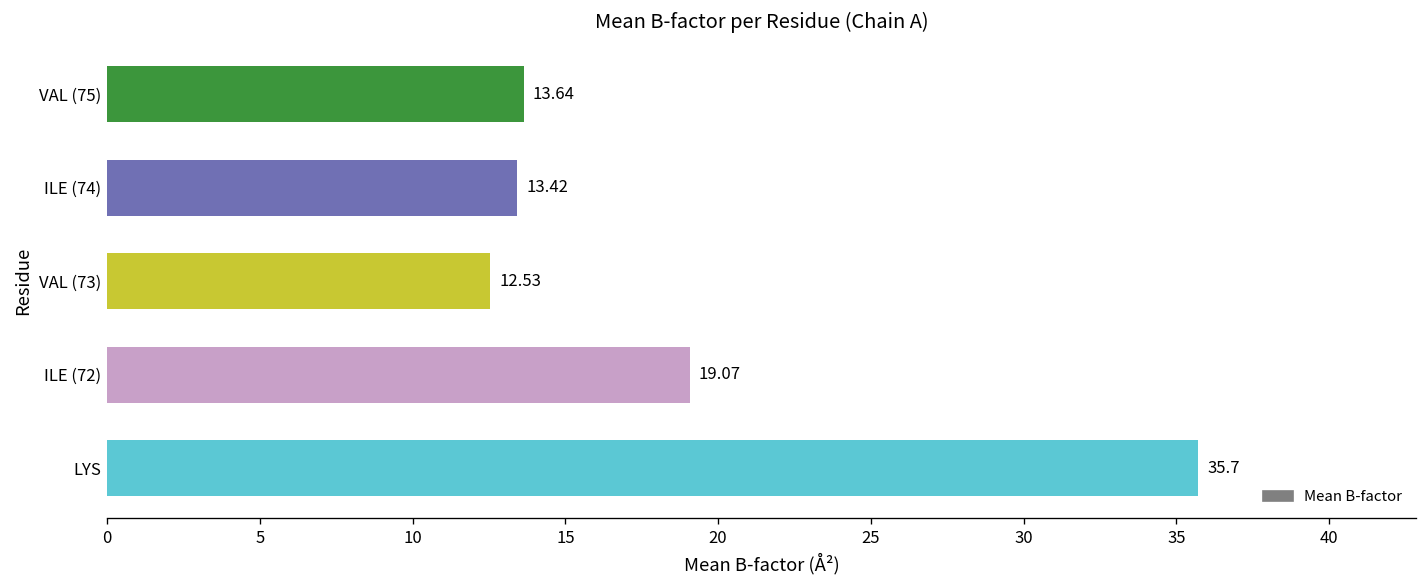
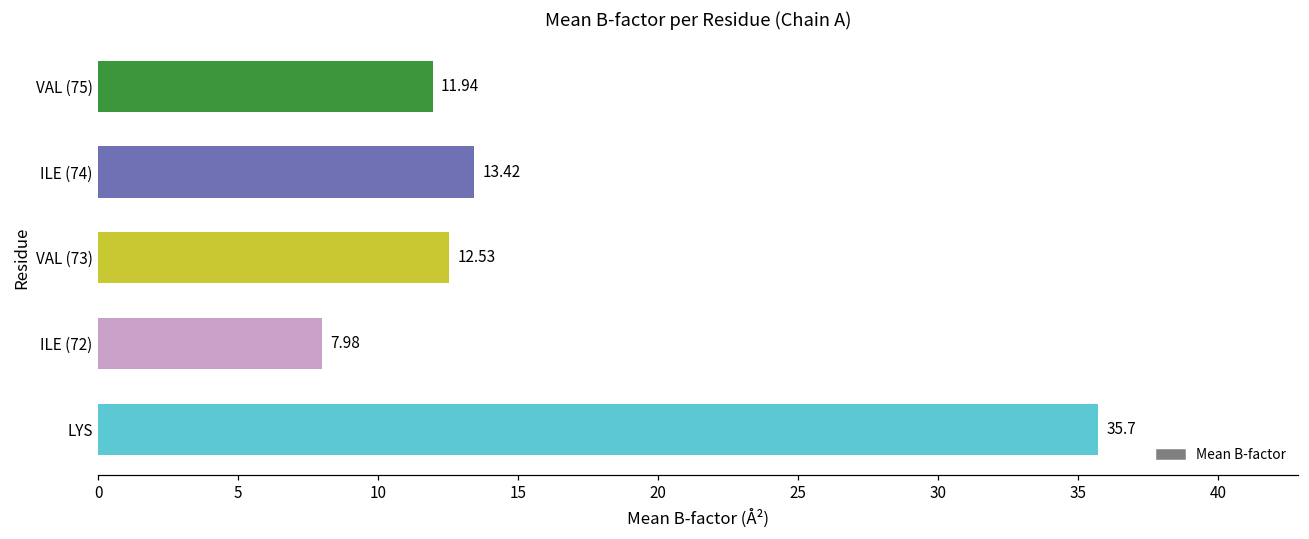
  {
-   "VAL (75)": 13.64,
+   "VAL (75)": 11.94,
    "ILE (74)": 13.42,
    "VAL (73)": 12.53,
-   "ILE (72)": 19.07,
+   "ILE (72)": 7.98,
    "LYS": 35.7
  }
